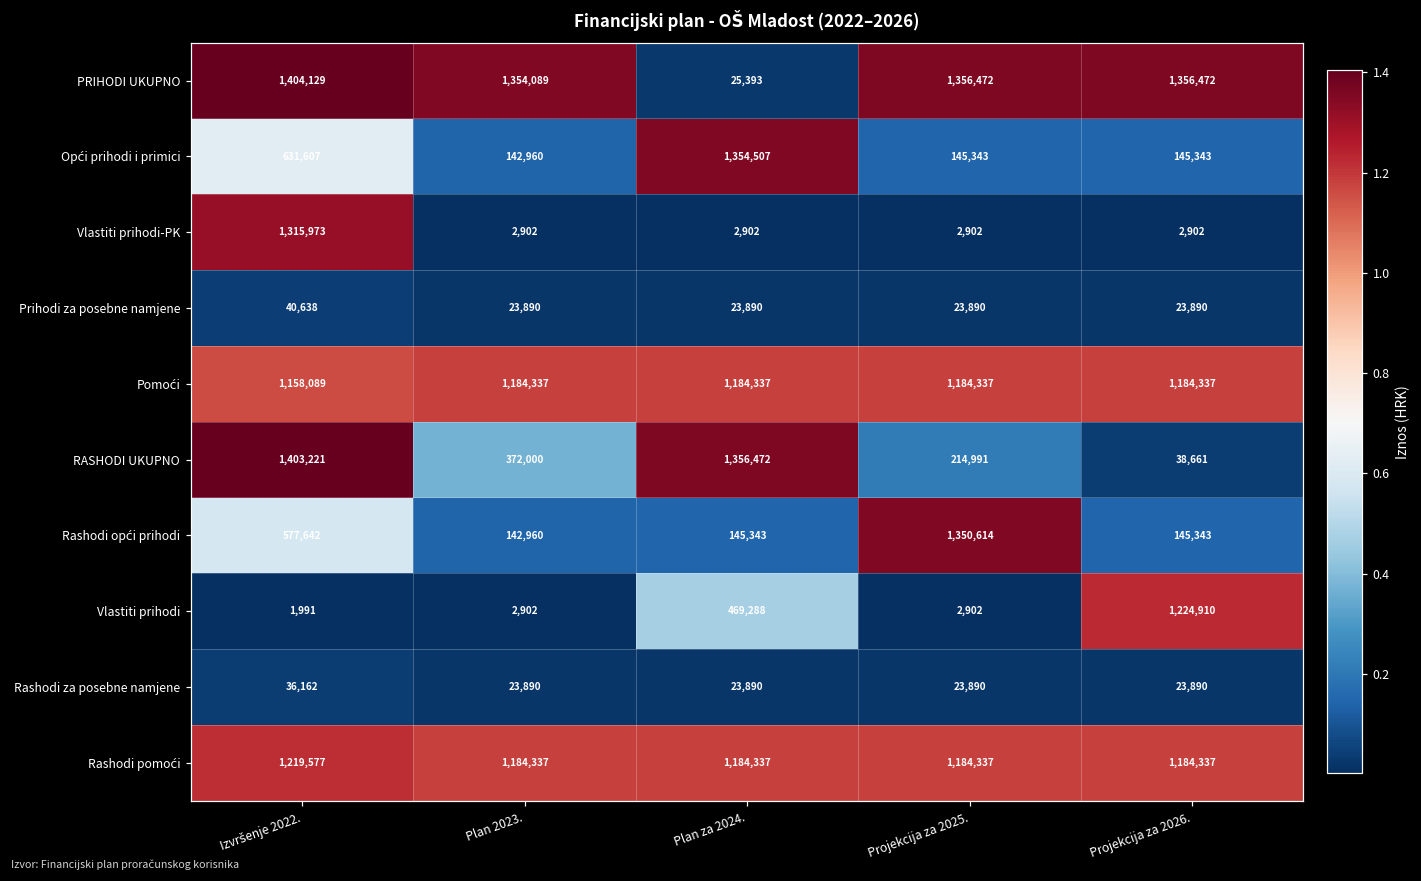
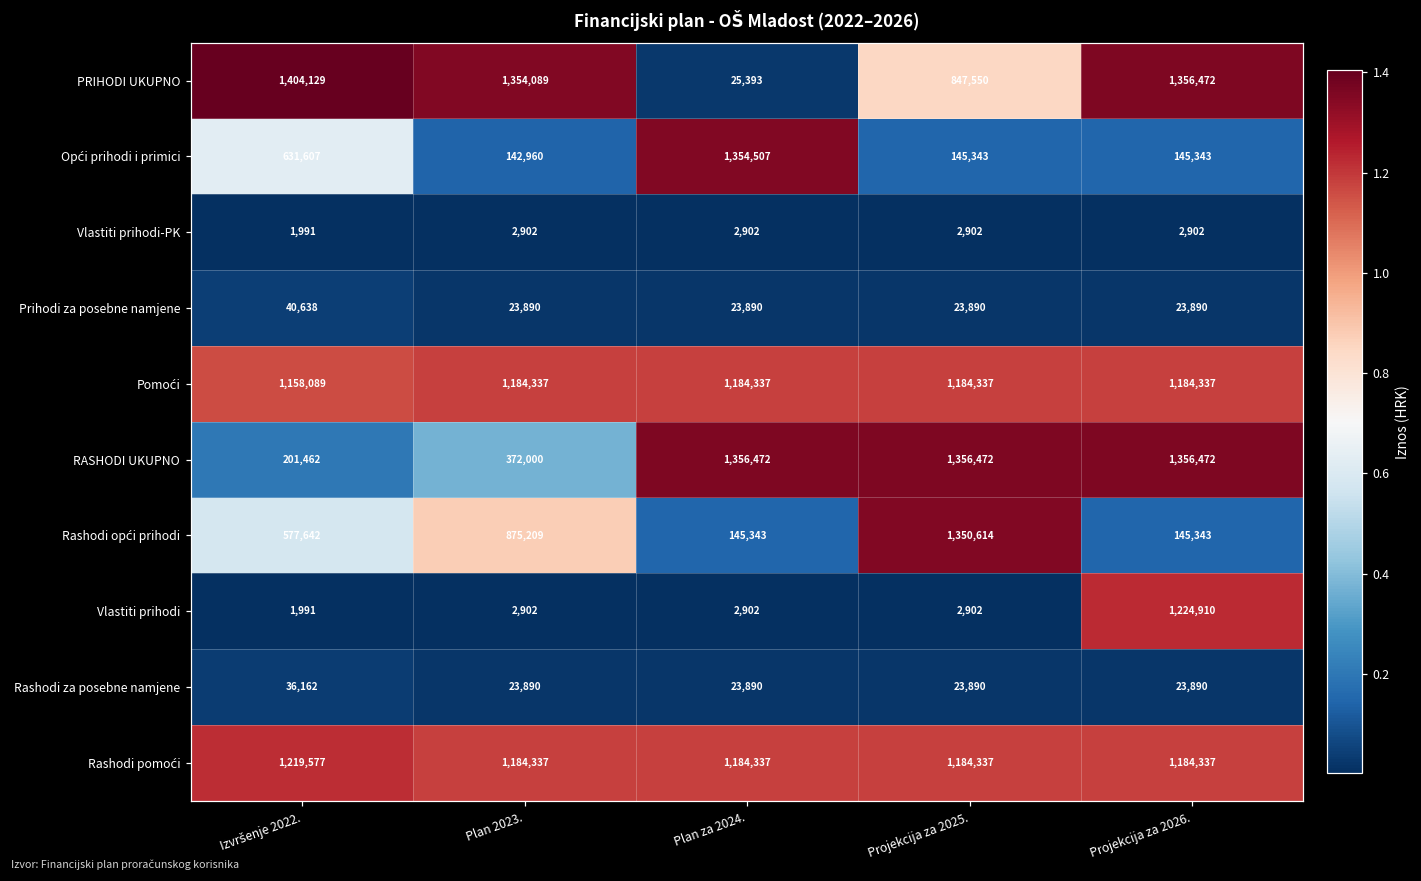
  {
    "PRIHODI UKUPNO": {
      "Izvršenje 2022.": "1,404,129",
      "Plan 2023.": "1,354,089",
      "Plan za 2024.": "25,393",
-     "Projekcija za 2025.": "1,356,472",
+     "Projekcija za 2025.": "847,550",
      "Projekcija za 2026.": "1,356,472"
    },
    "Opći prihodi i primici": {
      "Plan 2023.": "142,960",
      "Plan za 2024.": "1,354,507",
      "Projekcija za 2025.": "145,343",
      "Projekcija za 2026.": "145,343"
    },
    "Vlastiti prihodi-PK": {
-     "Izvršenje 2022.": "1,315,973",
+     "Izvršenje 2022.": "1,991",
      "Plan 2023.": "2,902",
      "Plan za 2024.": "2,902",
      "Projekcija za 2025.": "2,902",
      "Projekcija za 2026.": "2,902"
    },
    "Prihodi za posebne namjene": {
      "Izvršenje 2022.": "40,638",
      "Plan 2023.": "23,890",
      "Plan za 2024.": "23,890",
      "Projekcija za 2025.": "23,890",
      "Projekcija za 2026.": "23,890"
    },
    "Pomoći": {
      "Izvršenje 2022.": "1,158,089",
      "Plan 2023.": "1,184,337",
      "Plan za 2024.": "1,184,337",
      "Projekcija za 2025.": "1,184,337",
      "Projekcija za 2026.": "1,184,337"
    },
    "RASHODI UKUPNO": {
-     "Izvršenje 2022.": "1,403,221",
+     "Izvršenje 2022.": "201,462",
      "Plan 2023.": "372,000",
      "Plan za 2024.": "1,356,472",
-     "Projekcija za 2025.": "214,991",
-     "Projekcija za 2026.": "38,661"
+     "Projekcija za 2025.": "1,356,472",
+     "Projekcija za 2026.": "1,356,472"
    },
    "Rashodi opći prihodi": {
-     "Plan 2023.": "142,960",
+     "Plan 2023.": "875,209",
      "Plan za 2024.": "145,343",
      "Projekcija za 2025.": "1,350,614",
      "Projekcija za 2026.": "145,343"
    },
    "Vlastiti prihodi": {
      "Izvršenje 2022.": "1,991",
      "Plan 2023.": "2,902",
-     "Plan za 2024.": "469,288",
+     "Plan za 2024.": "2,902",
      "Projekcija za 2025.": "2,902",
      "Projekcija za 2026.": "1,224,910"
    },
    "Rashodi za posebne namjene": {
      "Izvršenje 2022.": "36,162",
      "Plan 2023.": "23,890",
      "Plan za 2024.": "23,890",
      "Projekcija za 2025.": "23,890",
      "Projekcija za 2026.": "23,890"
    },
    "Rashodi pomoći": {
      "Izvršenje 2022.": "1,219,577",
      "Plan 2023.": "1,184,337",
      "Plan za 2024.": "1,184,337",
      "Projekcija za 2025.": "1,184,337",
      "Projekcija za 2026.": "1,184,337"
    }
  }
